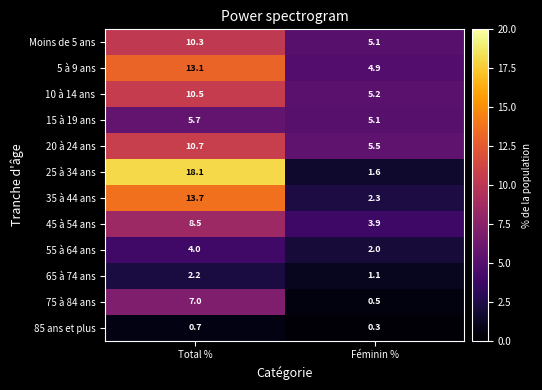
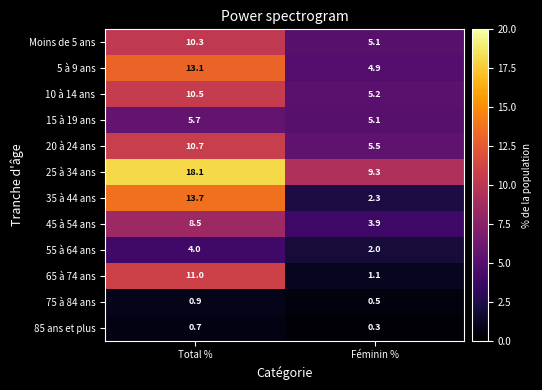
  {
    "Moins de 5 ans": {
      "Total %": 10.3,
      "Féminin %": 5.1
    },
    "5 à 9 ans": {
      "Total %": 13.1,
      "Féminin %": 4.9
    },
    "10 à 14 ans": {
      "Total %": 10.5,
      "Féminin %": 5.2
    },
    "15 à 19 ans": {
      "Total %": 5.7,
      "Féminin %": 5.1
    },
    "20 à 24 ans": {
      "Total %": 10.7,
      "Féminin %": 5.5
    },
    "25 à 34 ans": {
      "Total %": 18.1,
-     "Féminin %": 1.6
+     "Féminin %": 9.3
    },
    "35 à 44 ans": {
      "Total %": 13.7,
      "Féminin %": 2.3
    },
    "45 à 54 ans": {
      "Total %": 8.5,
      "Féminin %": 3.9
    },
    "55 à 64 ans": {
      "Total %": 4.0,
      "Féminin %": 2.0
    },
    "65 à 74 ans": {
-     "Total %": 2.2,
+     "Total %": 11.0,
      "Féminin %": 1.1
    },
    "75 à 84 ans": {
-     "Total %": 7.0,
+     "Total %": 0.9,
      "Féminin %": 0.5
    },
    "85 ans et plus": {
      "Total %": 0.7,
      "Féminin %": 0.3
    }
  }
